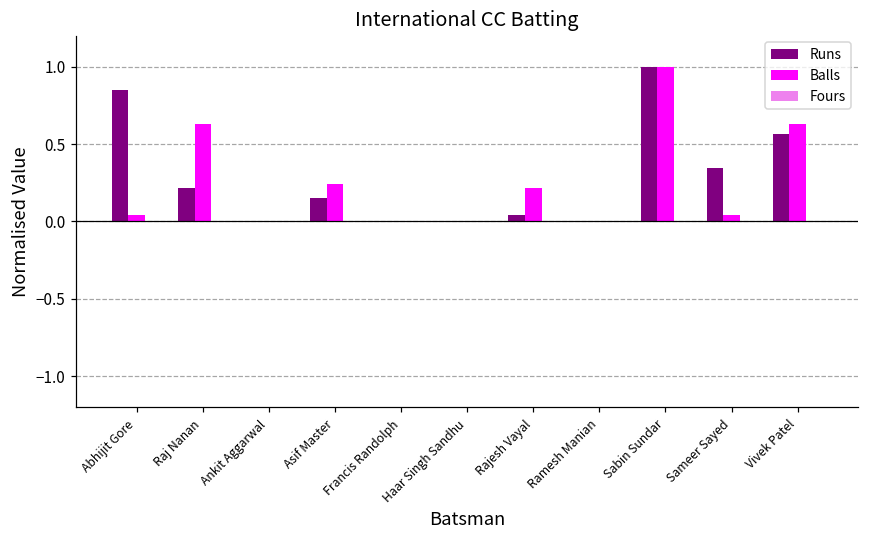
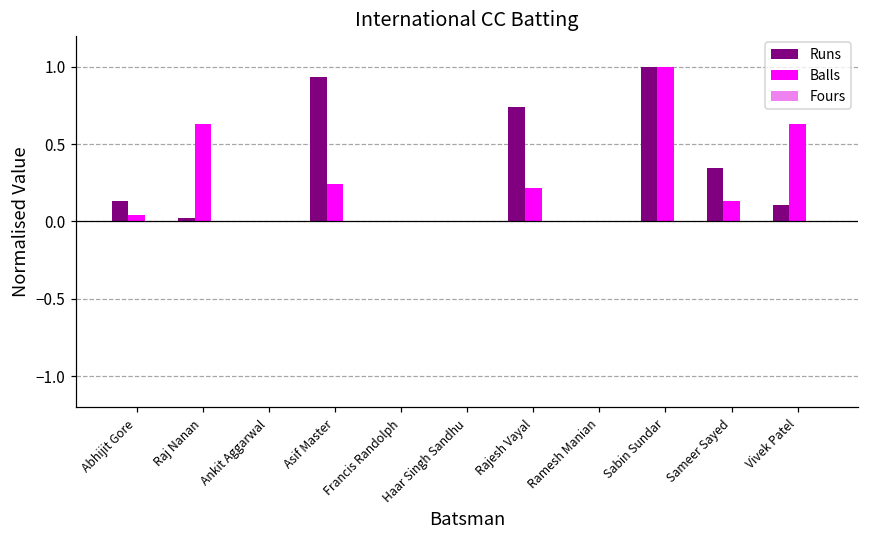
  {
    "Runs": {
-     "Abhijit Gore": 0.85,
-     "Raj Nanan": 0.22,
+     "Abhijit Gore": 0.13,
+     "Raj Nanan": 0.02,
      "Ankit Aggarwal": 0.00,
-     "Asif Master": 0.15,
+     "Asif Master": 0.93,
      "Francis Randolph": 0.00,
      "Haar Singh Sandhu": 0.00,
-     "Rajesh Vayal": 0.04,
+     "Rajesh Vayal": 0.74,
      "Ramesh Manian": 0.00,
      "Sabin Sundar": 1.00,
      "Sameer Sayed": 0.35,
-     "Vivek Patel": 0.57
+     "Vivek Patel": 0.11
    },
    "Balls": {
      "Abhijit Gore": 0.04,
      "Raj Nanan": 0.63,
      "Ankit Aggarwal": 0.00,
      "Asif Master": 0.24,
      "Francis Randolph": 0.00,
      "Haar Singh Sandhu": 0.00,
      "Rajesh Vayal": 0.22,
      "Ramesh Manian": 0.00,
      "Sabin Sundar": 1.00,
-     "Sameer Sayed": 0.04,
+     "Sameer Sayed": 0.13,
      "Vivek Patel": 0.63
    },
    "Fours": {
      "Abhijit Gore": 0.00,
      "Raj Nanan": 0.00,
      "Ankit Aggarwal": 0.00,
      "Asif Master": 0.00,
      "Francis Randolph": 0.00,
      "Haar Singh Sandhu": 0.00,
      "Rajesh Vayal": 0.00,
      "Ramesh Manian": 0.00,
      "Sabin Sundar": 0.00,
      "Sameer Sayed": 0.00,
      "Vivek Patel": 0.00
    }
  }
